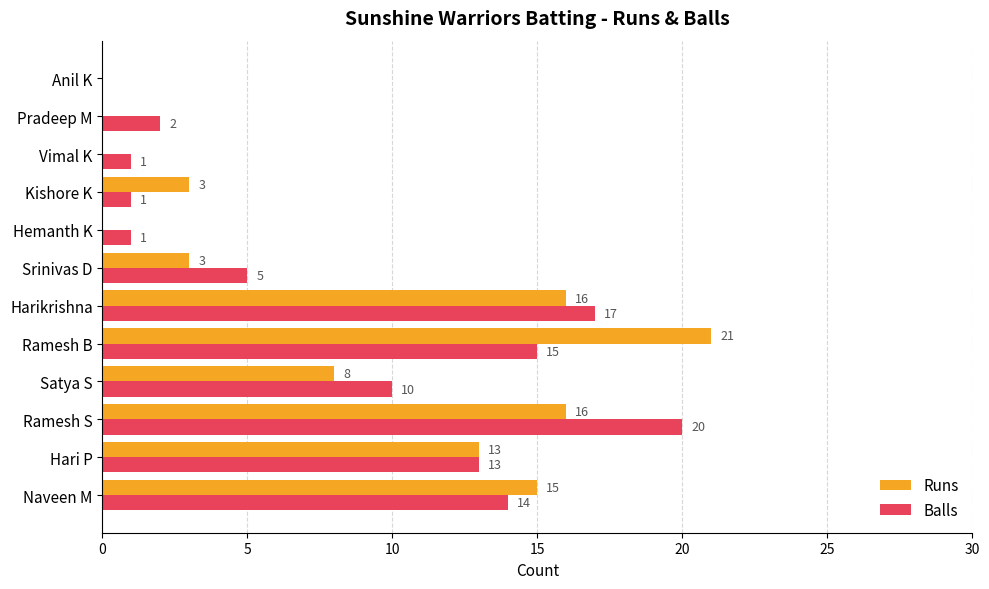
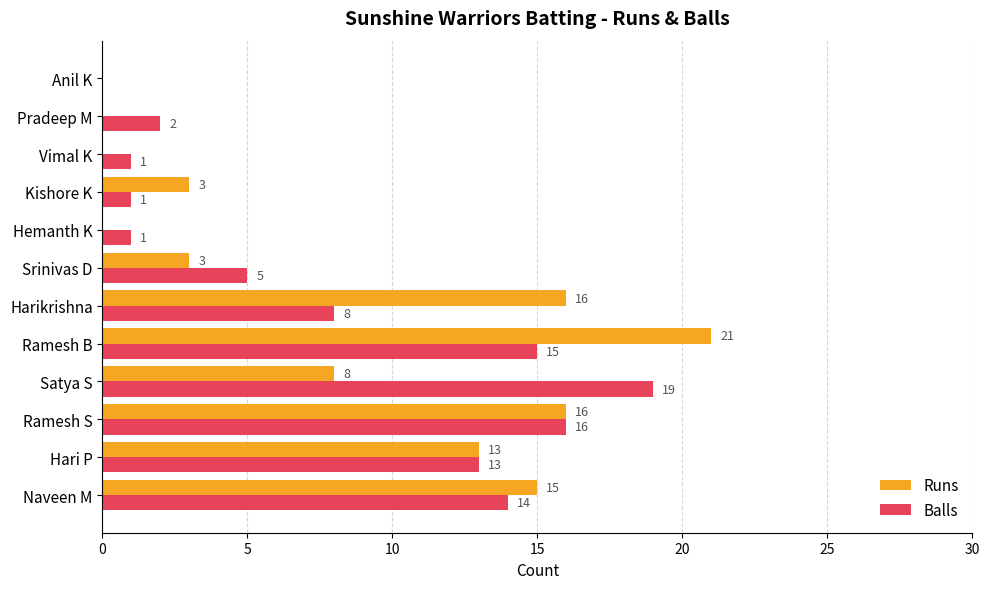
  {
    "Runs": {
      "Kishore K": 3,
      "Srinivas D": 3,
      "Harikrishna": 16,
      "Ramesh B": 21,
      "Satya S": 8,
      "Ramesh S": 16,
      "Hari P": 13,
      "Naveen M": 15
    },
    "Balls": {
      "Pradeep M": 2,
      "Vimal K": 1,
      "Kishore K": 1,
      "Hemanth K": 1,
      "Srinivas D": 5,
-     "Harikrishna": 17,
+     "Harikrishna": 8,
      "Ramesh B": 15,
-     "Satya S": 10,
-     "Ramesh S": 20,
+     "Satya S": 19,
+     "Ramesh S": 16,
      "Hari P": 13,
      "Naveen M": 14
    }
  }
